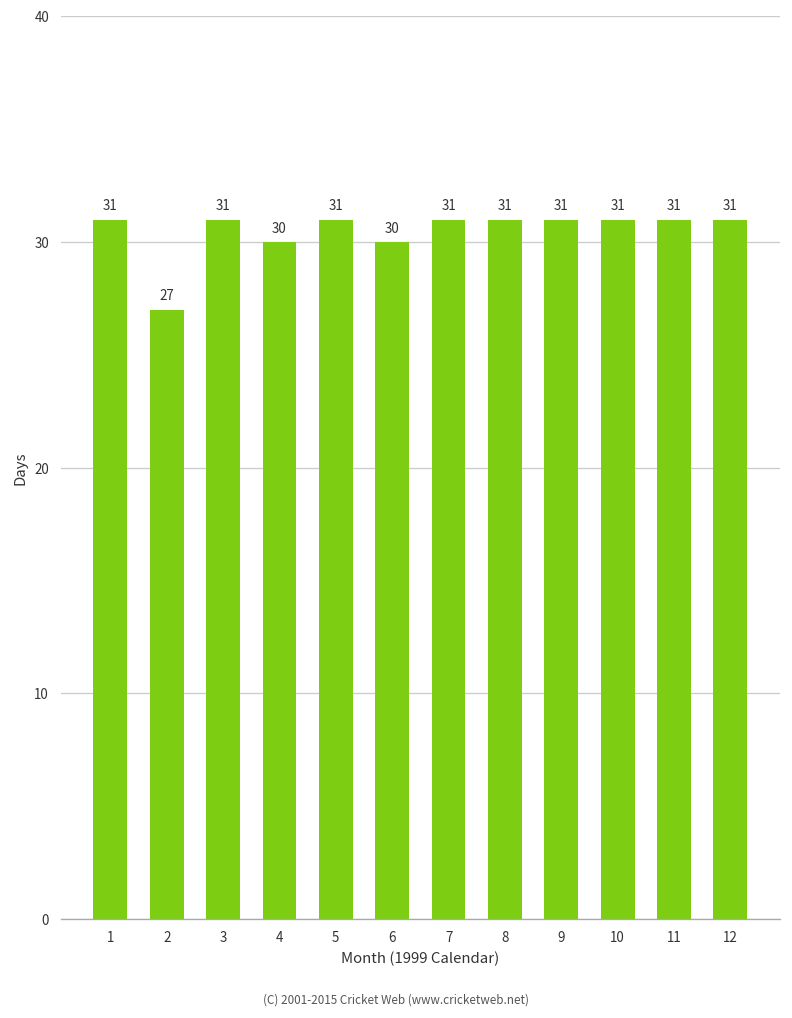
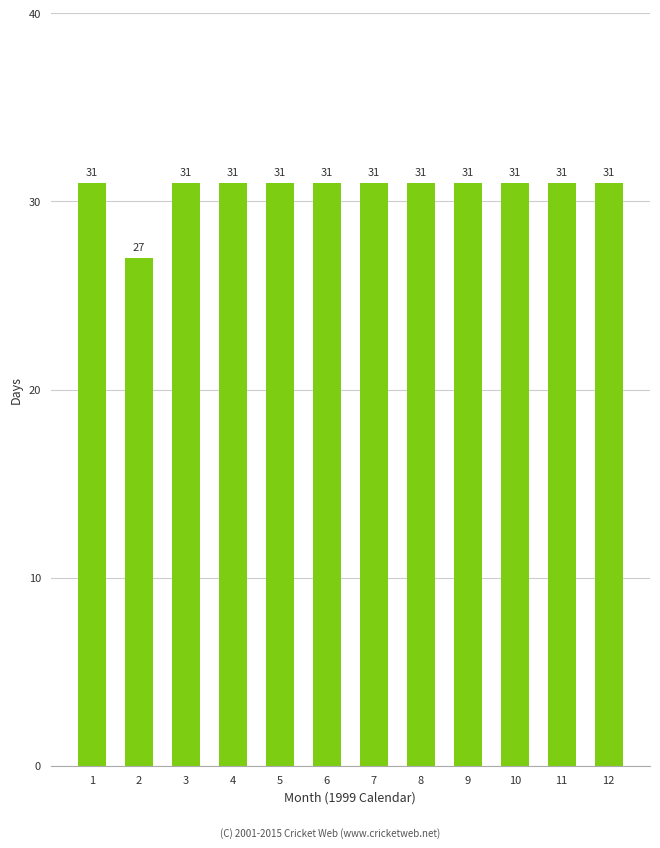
  {
    "1": 31,
    "2": 27,
    "3": 31,
-   "4": 30,
+   "4": 31,
    "5": 31,
-   "6": 30,
+   "6": 31,
    "7": 31,
    "8": 31,
    "9": 31,
    "10": 31,
    "11": 31,
    "12": 31
  }
